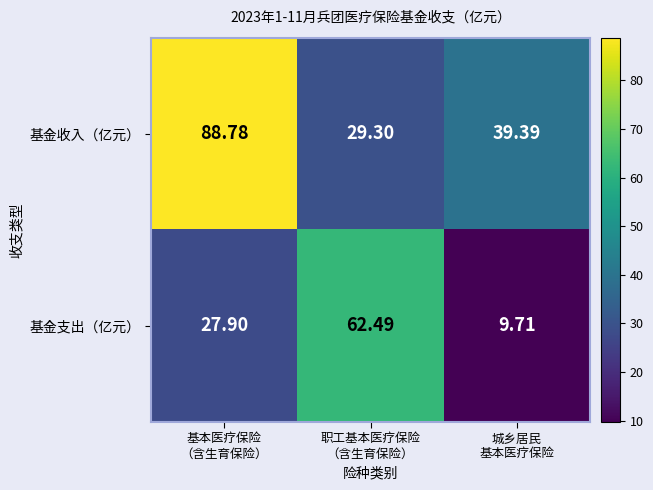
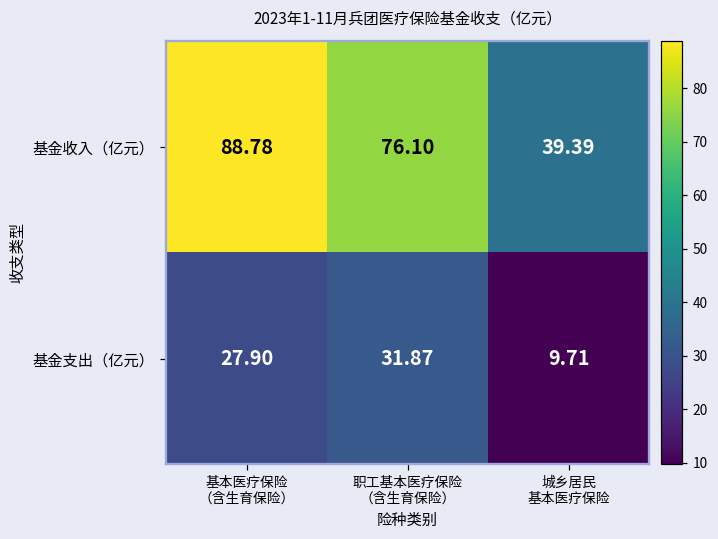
  {
    "基金收入（亿元）": {
      "基本医疗保险 （含生育保险）": 88.78,
-     "职工基本医疗保险 （含生育保险）": 29.30,
+     "职工基本医疗保险 （含生育保险）": 76.10,
      "城乡居民 基本医疗保险": 39.39
    },
    "基金支出（亿元）": {
      "基本医疗保险 （含生育保险）": 27.90,
-     "职工基本医疗保险 （含生育保险）": 62.49,
+     "职工基本医疗保险 （含生育保险）": 31.87,
      "城乡居民 基本医疗保险": 9.71
    }
  }
